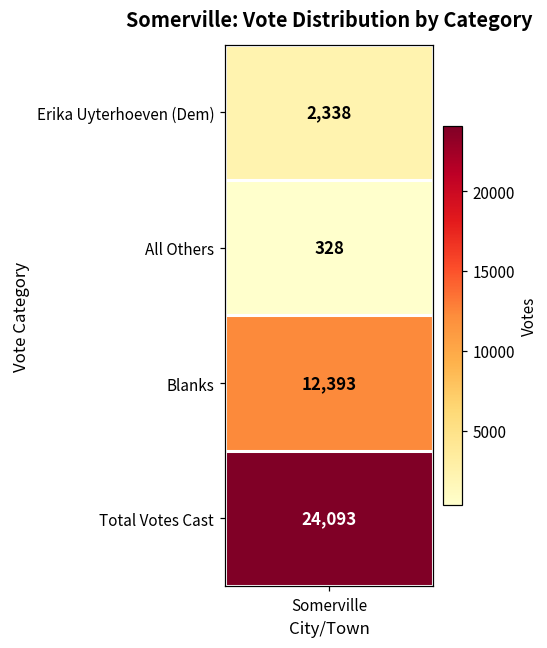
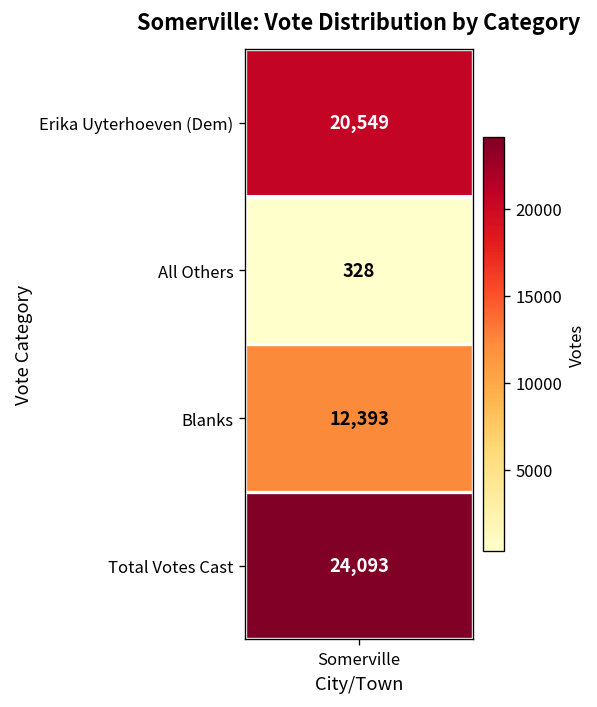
  {
    "Erika Uyterhoeven (Dem)": {
-     "Somerville": "2,338"
+     "Somerville": "20,549"
    },
    "All Others": {
      "Somerville": "328"
    },
    "Blanks": {
      "Somerville": "12,393"
    },
    "Total Votes Cast": {
      "Somerville": "24,093"
    }
  }
